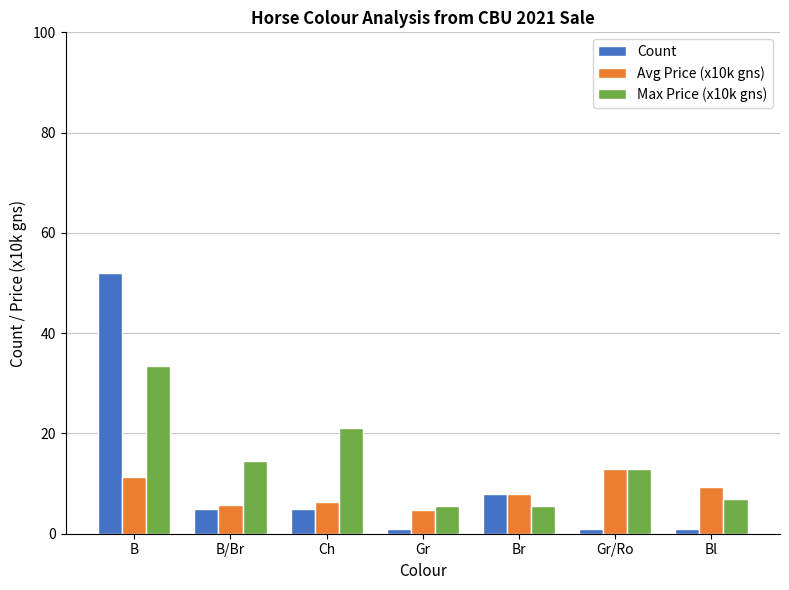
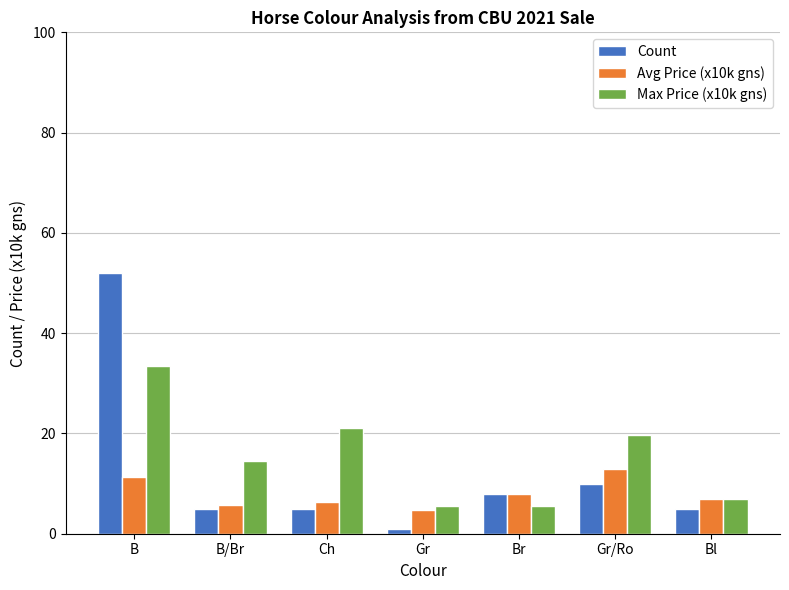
  {
    "Count": {
      "B": 52,
      "B/Br": 5,
      "Ch": 5,
      "Gr": 1,
      "Br": 8,
-     "Gr/Ro": 1,
-     "Bl": 1
+     "Gr/Ro": 10,
+     "Bl": 5
    },
    "Avg Price (x10k gns)": {
      "B": 11,
      "B/Br": 6,
      "Ch": 6,
      "Gr": 5,
      "Br": 8,
      "Gr/Ro": 13,
-     "Bl": 9
+     "Bl": 7
    },
    "Max Price (x10k gns)": {
      "B": 34,
      "B/Br": 15,
      "Ch": 21,
      "Gr": 6,
      "Br": 6,
-     "Gr/Ro": 13,
+     "Gr/Ro": 20,
      "Bl": 7
    }
  }
